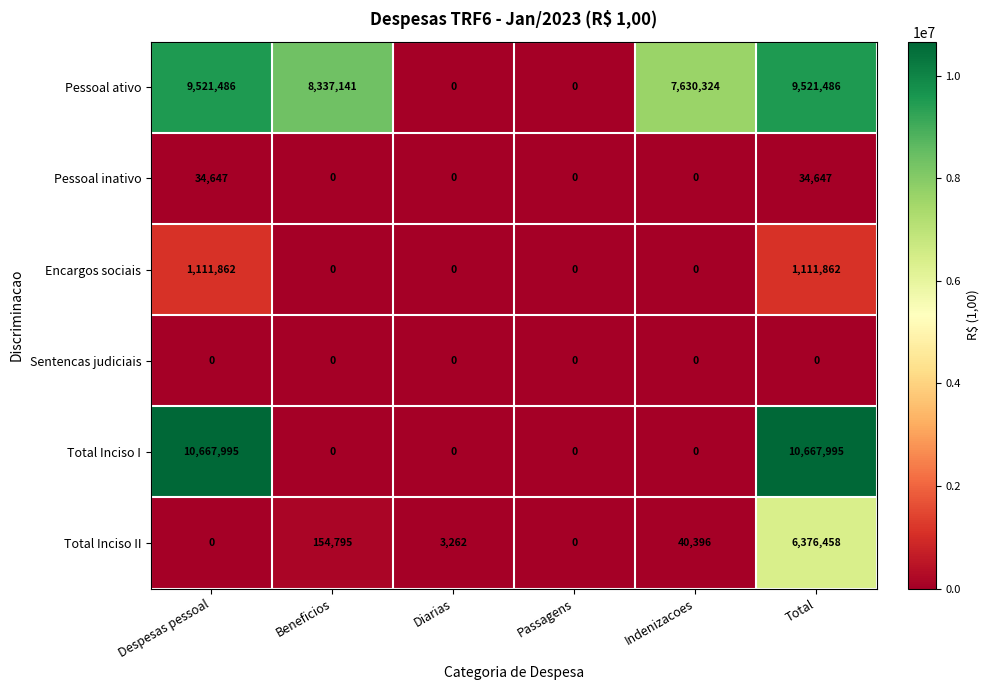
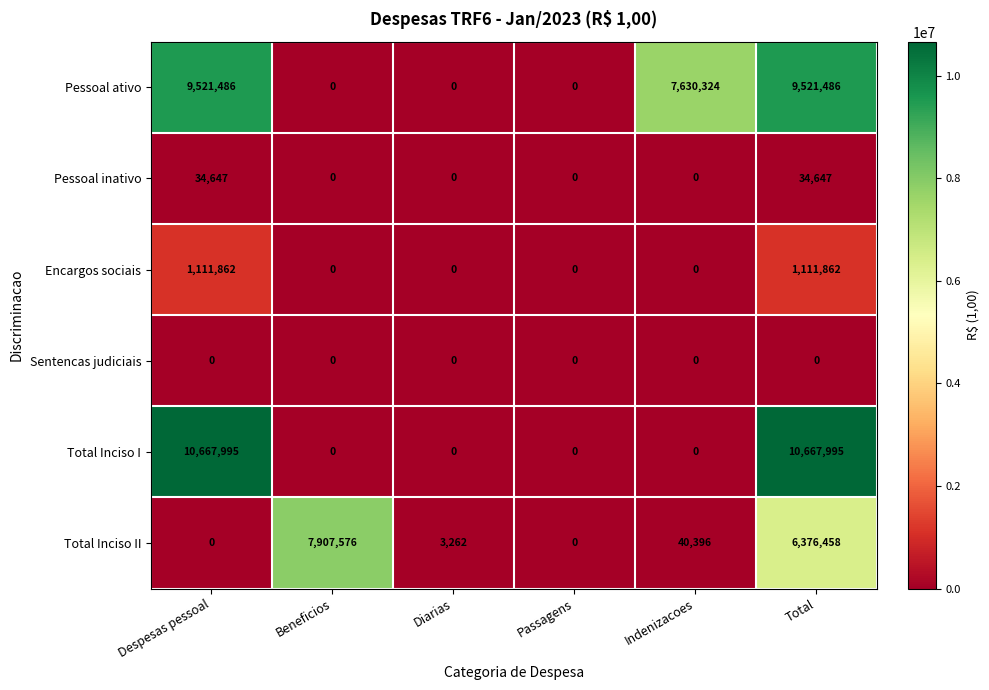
  {
    "Pessoal ativo": {
      "Despesas pessoal": "9,521,486",
-     "Beneficios": "8,337,141",
+     "Beneficios": "0",
      "Diarias": "0",
      "Passagens": "0",
      "Indenizacoes": "7,630,324",
      "Total": "9,521,486"
    },
    "Pessoal inativo": {
      "Despesas pessoal": "34,647",
      "Beneficios": "0",
      "Diarias": "0",
      "Passagens": "0",
      "Indenizacoes": "0",
      "Total": "34,647"
    },
    "Encargos sociais": {
      "Despesas pessoal": "1,111,862",
      "Beneficios": "0",
      "Diarias": "0",
      "Passagens": "0",
      "Indenizacoes": "0",
      "Total": "1,111,862"
    },
    "Sentencas judiciais": {
      "Despesas pessoal": "0",
      "Beneficios": "0",
      "Diarias": "0",
      "Passagens": "0",
      "Indenizacoes": "0",
      "Total": "0"
    },
    "Total Inciso I": {
      "Despesas pessoal": "10,667,995",
      "Beneficios": "0",
      "Diarias": "0",
      "Passagens": "0",
      "Indenizacoes": "0",
      "Total": "10,667,995"
    },
    "Total Inciso II": {
      "Despesas pessoal": "0",
-     "Beneficios": "154,795",
+     "Beneficios": "7,907,576",
      "Diarias": "3,262",
      "Passagens": "0",
      "Indenizacoes": "40,396",
      "Total": "6,376,458"
    }
  }
